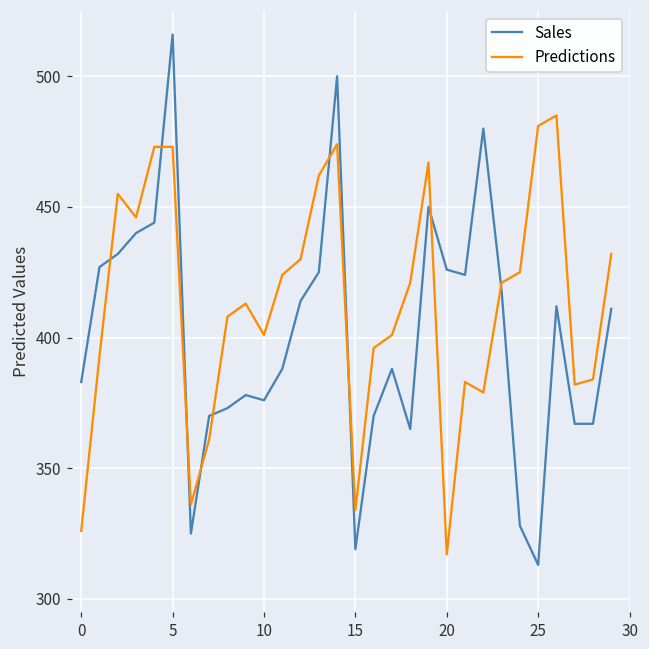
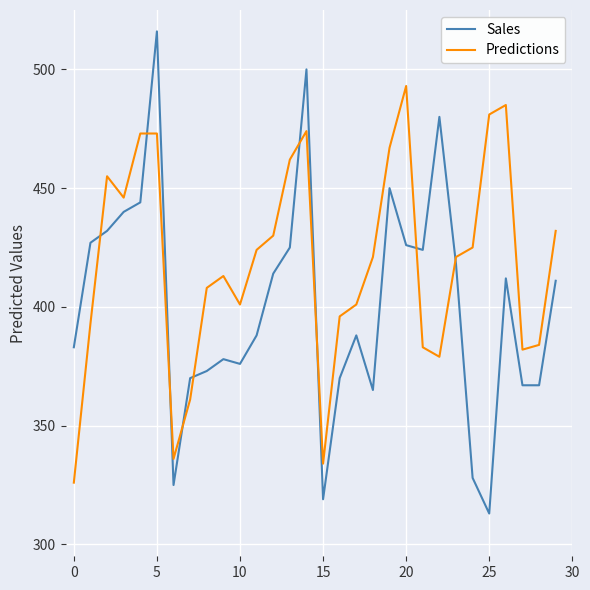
  {
    "Sales": {
      "0": 383,
      "5": 516,
      "10": 376,
      "15": 319,
      "20": 426,
      "25": 313
    },
    "Predictions": {
      "0": 326,
      "5": 473,
      "10": 401,
      "15": 334,
-     "20": 317,
+     "20": 493,
      "25": 481
    }
  }
